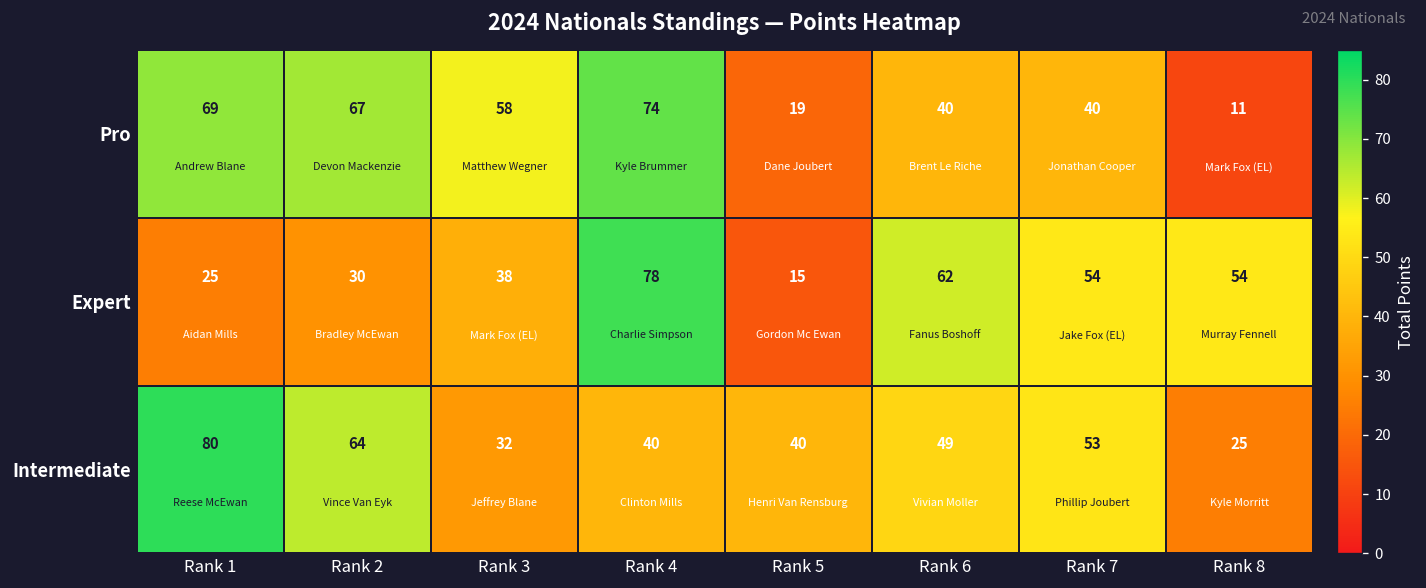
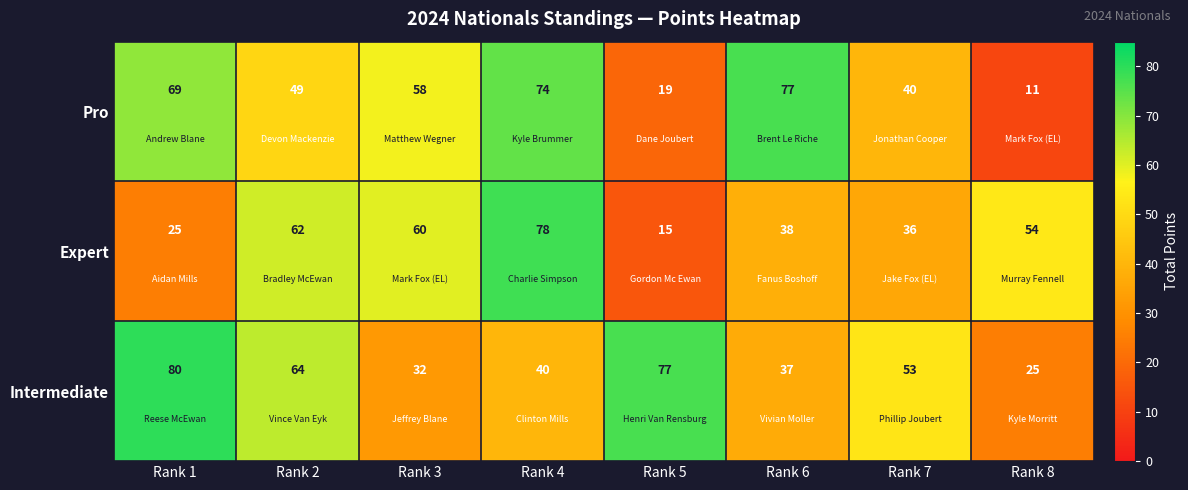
  {
    "Pro": {
-     "Rank 2": 67,
-     "Rank 6": 40
+     "Rank 2": 49,
+     "Rank 6": 77
    },
    "Expert": {
-     "Rank 2": 30,
-     "Rank 3": 38,
-     "Rank 6": 62,
-     "Rank 7": 54
+     "Rank 2": 62,
+     "Rank 3": 60,
+     "Rank 6": 38,
+     "Rank 7": 36
    },
    "Intermediate": {
-     "Rank 5": 40,
-     "Rank 6": 49
+     "Rank 5": 77,
+     "Rank 6": 37
    }
  }
